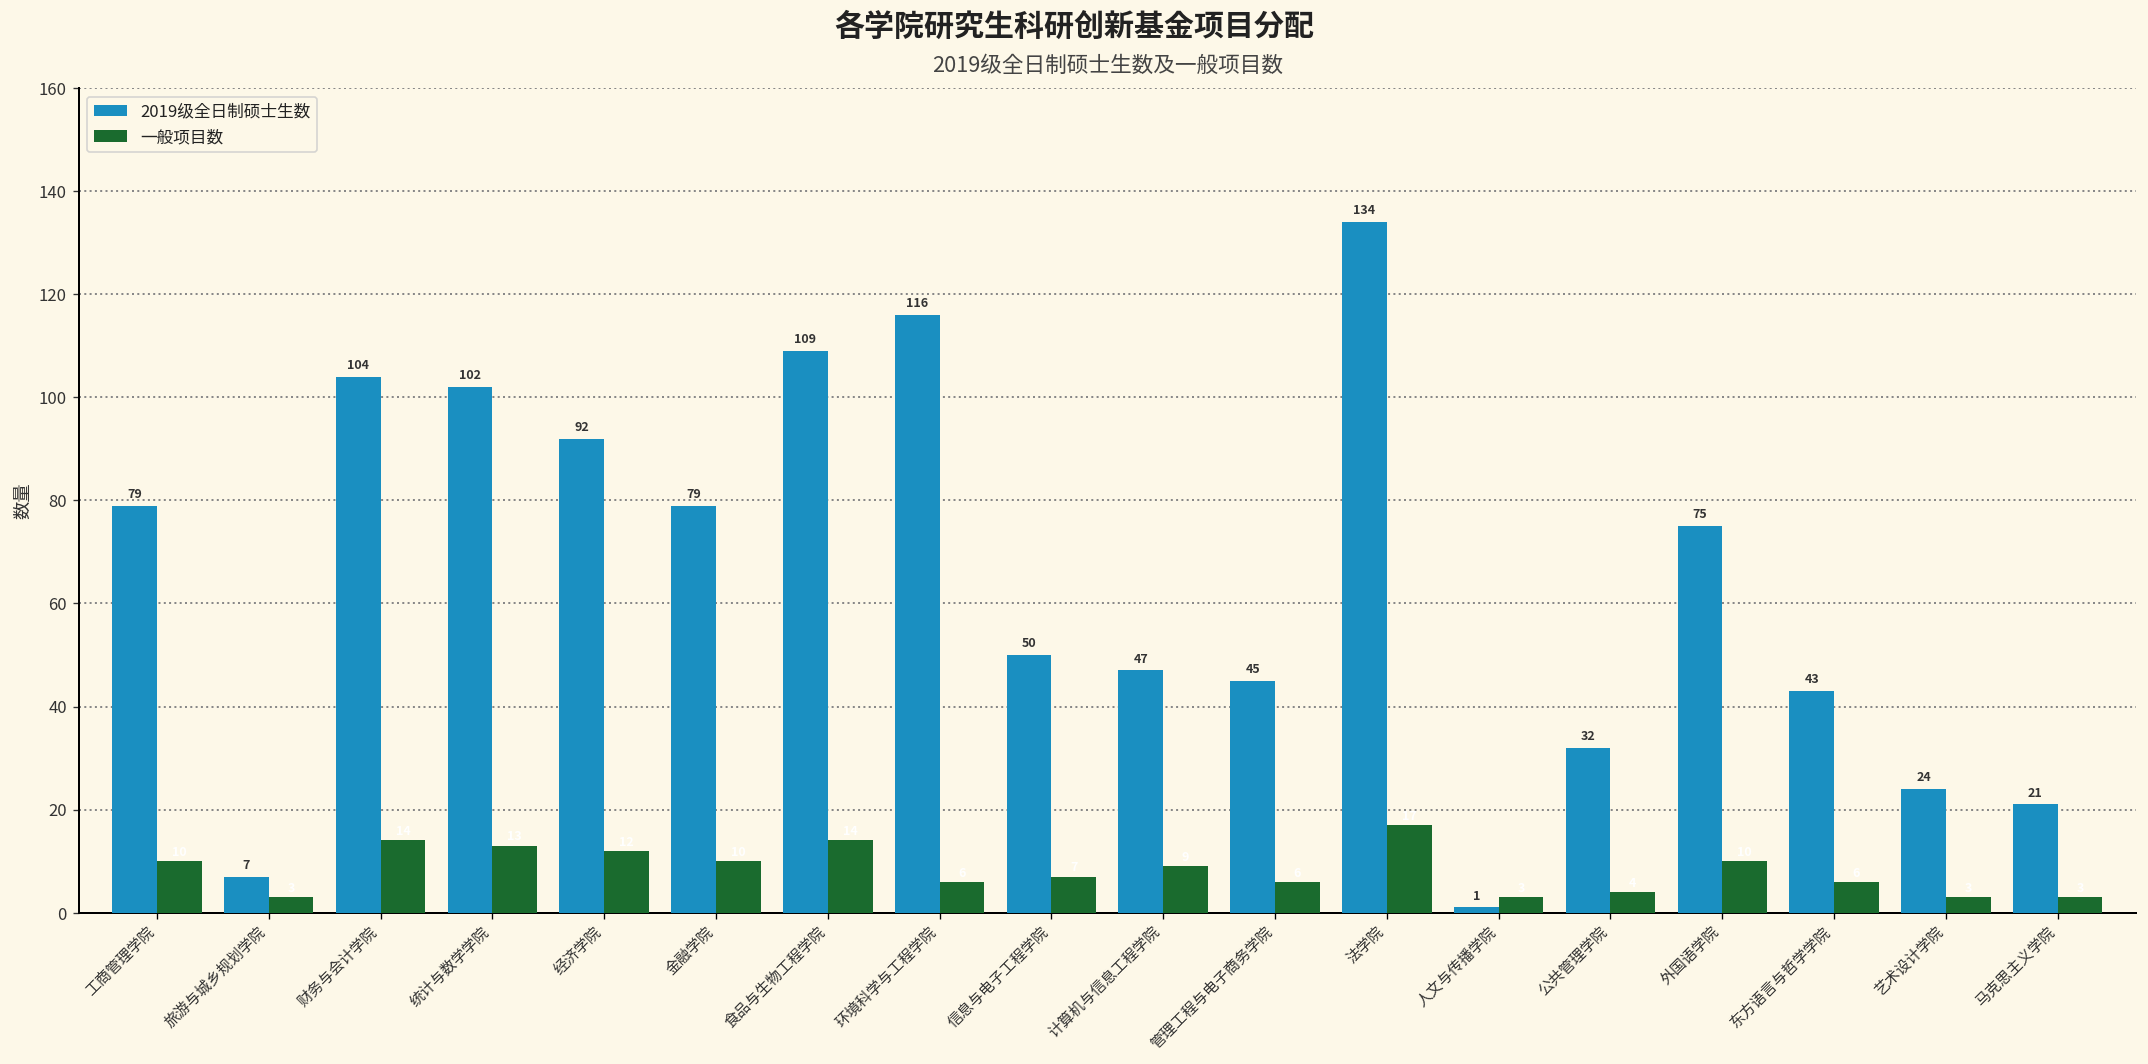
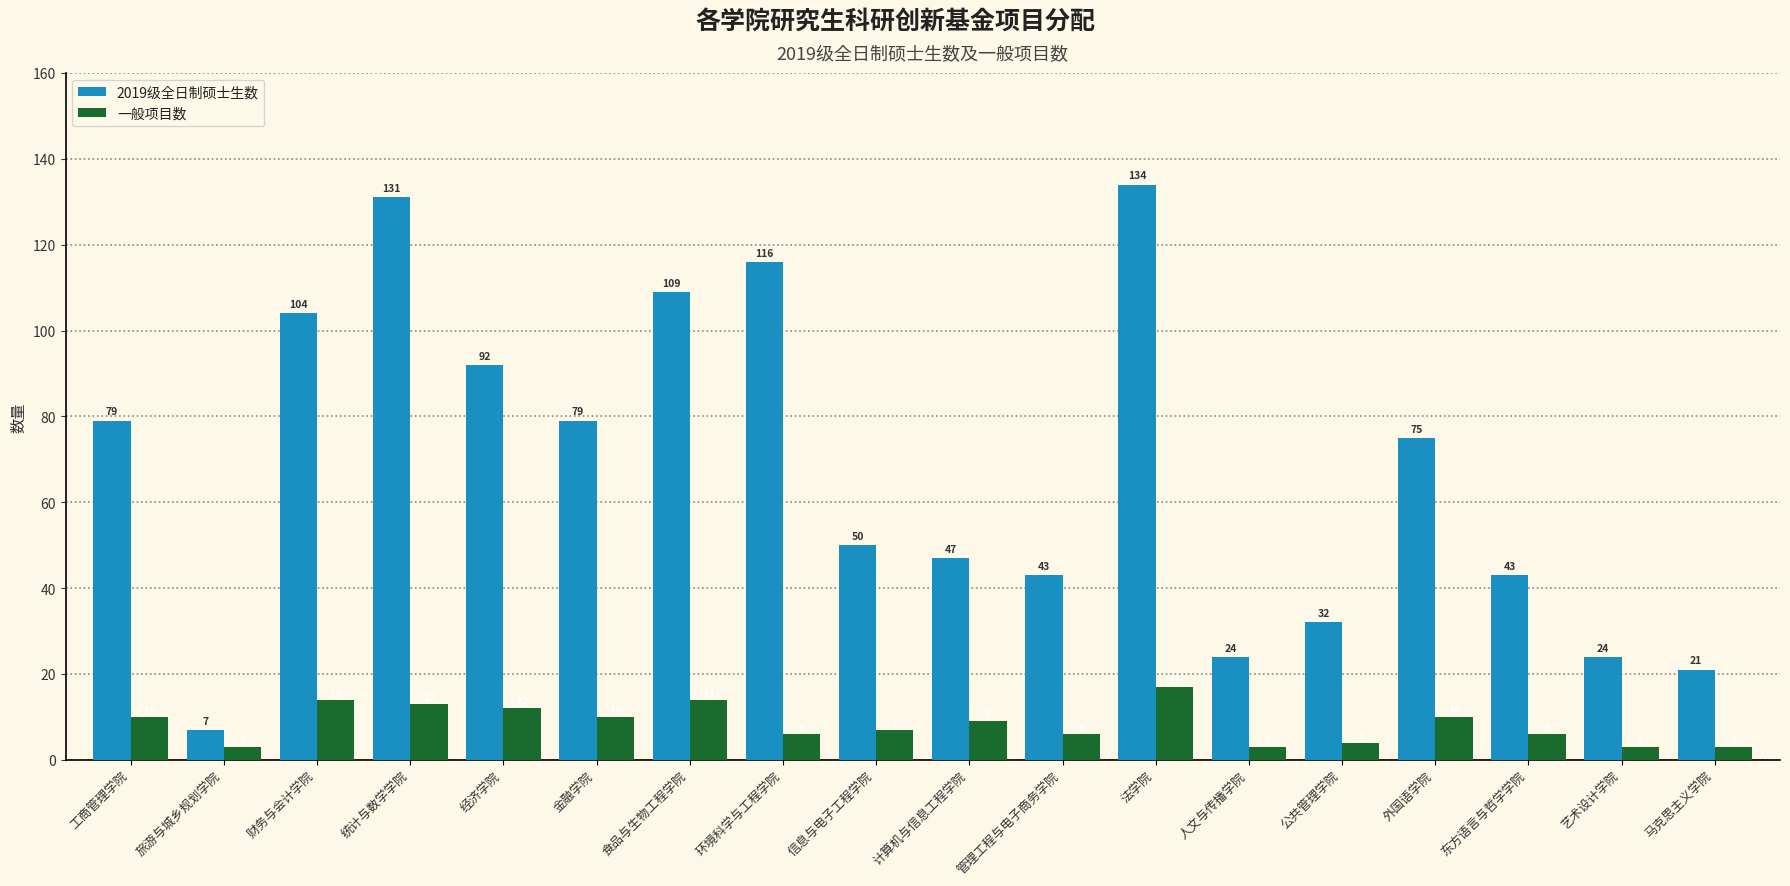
  {
    "2019级全日制硕士生数": {
      "工商管理学院": 79,
      "旅游与城乡规划学院": 7,
      "财务与会计学院": 104,
-     "统计与数学学院": 102,
+     "统计与数学学院": 131,
      "经济学院": 92,
      "金融学院": 79,
      "食品与生物工程学院": 109,
      "环境科学与工程学院": 116,
      "信息与电子工程学院": 50,
      "计算机与信息工程学院": 47,
-     "管理工程与电子商务学院": 45,
+     "管理工程与电子商务学院": 43,
      "法学院": 134,
-     "人文与传播学院": 1,
+     "人文与传播学院": 24,
      "公共管理学院": 32,
      "外国语学院": 75,
      "东方语言与哲学学院": 43,
      "艺术设计学院": 24,
      "马克思主义学院": 21
    },
    "一般项目数": {
      "工商管理学院": 10,
      "旅游与城乡规划学院": 3,
      "财务与会计学院": 14,
      "统计与数学学院": 13,
      "经济学院": 12,
      "金融学院": 10,
      "食品与生物工程学院": 14,
      "环境科学与工程学院": 6,
      "信息与电子工程学院": 7,
      "计算机与信息工程学院": 9,
      "管理工程与电子商务学院": 6,
      "法学院": 17,
      "人文与传播学院": 3,
      "公共管理学院": 4,
      "外国语学院": 10,
      "东方语言与哲学学院": 6,
      "艺术设计学院": 3,
      "马克思主义学院": 3
    }
  }
